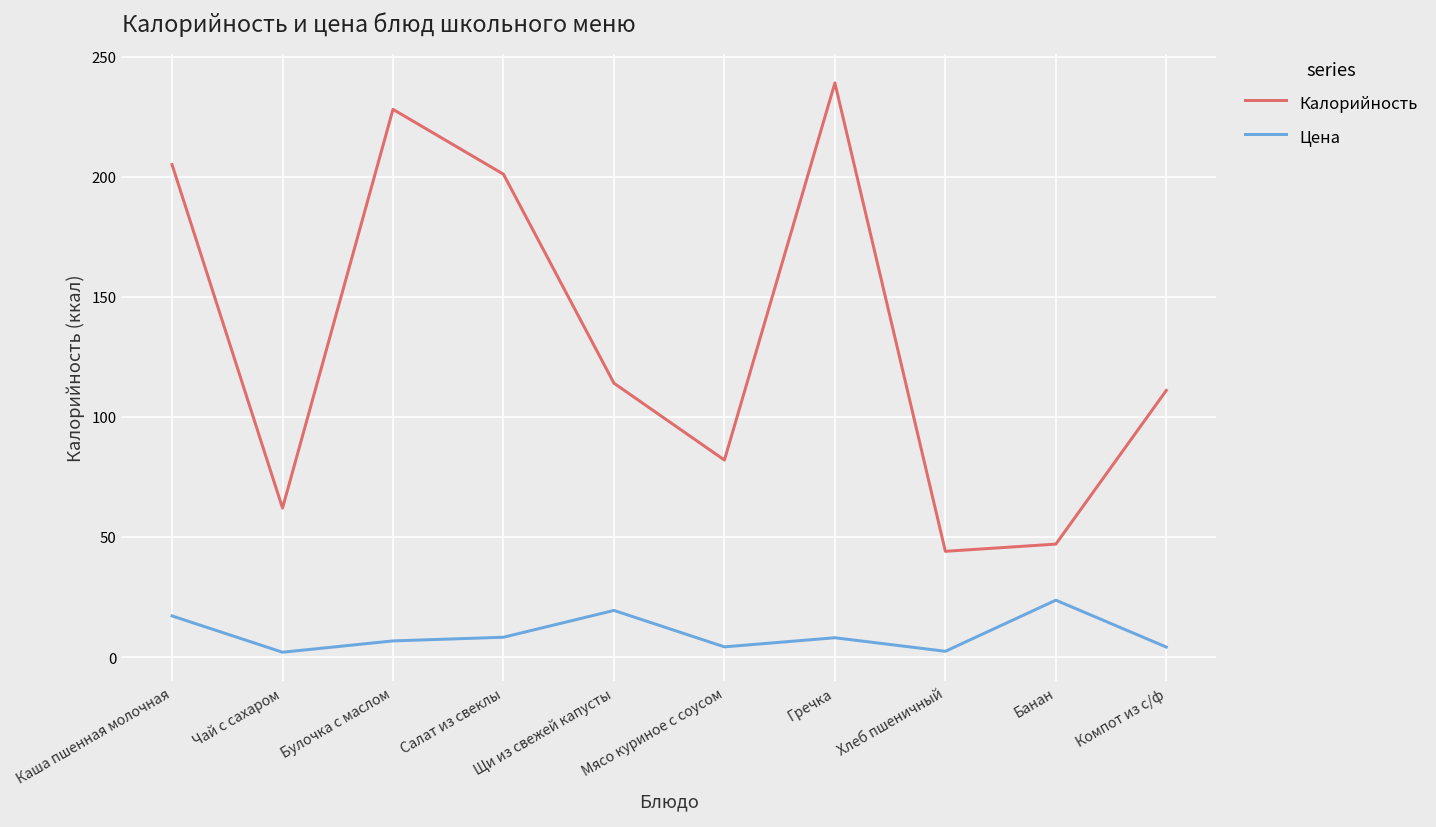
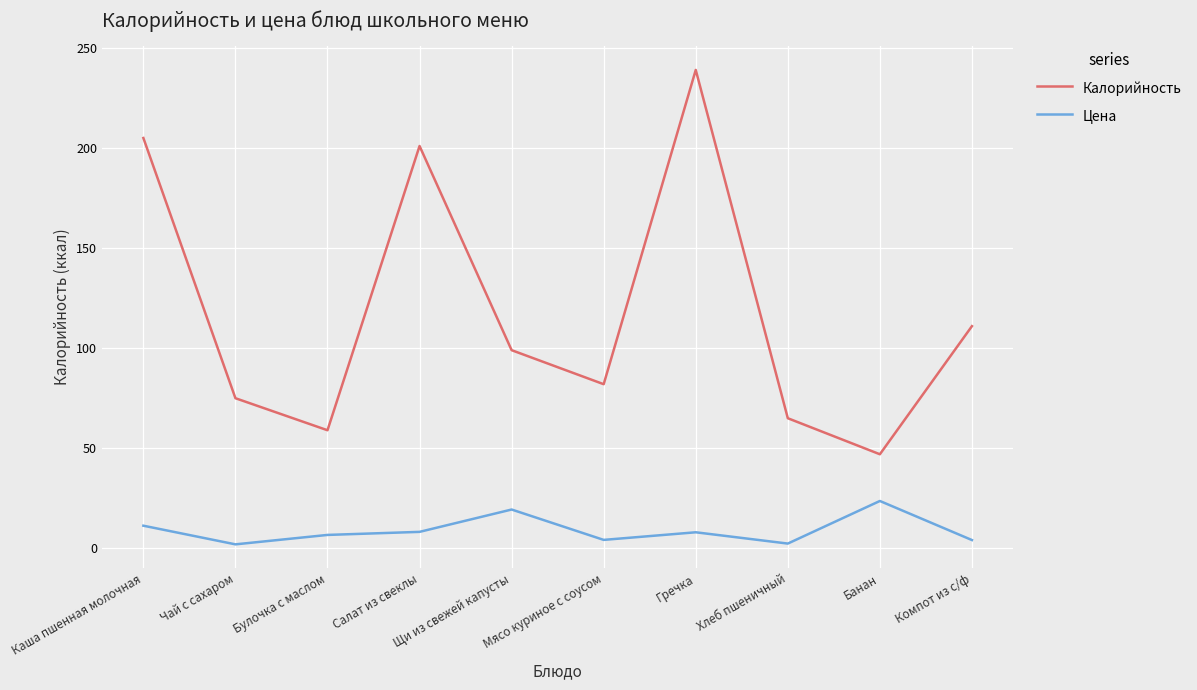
  {
    "Калорийность": {
      "Каша пшенная молочная": 205,
-     "Чай с сахаром": 62,
-     "Булочка с маслом": 228,
+     "Чай с сахаром": 75,
+     "Булочка с маслом": 59,
      "Салат из свеклы": 201,
-     "Щи из свежей капусты": 114,
+     "Щи из свежей капусты": 99,
      "Мясо куриное с соусом": 82,
      "Гречка": 239,
-     "Хлеб пшеничный": 44,
+     "Хлеб пшеничный": 65,
      "Банан": 47,
      "Компот из с/ф": 111
    },
    "Цена": {
-     "Каша пшенная молочная": 17,
+     "Каша пшенная молочная": 11,
      "Чай с сахаром": 2,
      "Булочка с маслом": 7,
      "Салат из свеклы": 8,
      "Щи из свежей капусты": 19,
      "Мясо куриное с соусом": 4,
      "Гречка": 8,
      "Хлеб пшеничный": 2,
      "Банан": 24,
      "Компот из с/ф": 4
    }
  }
